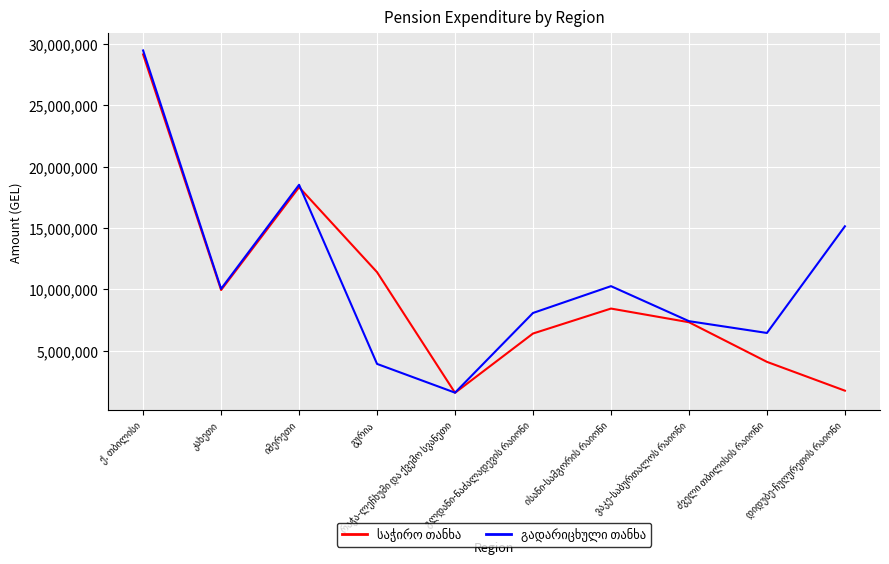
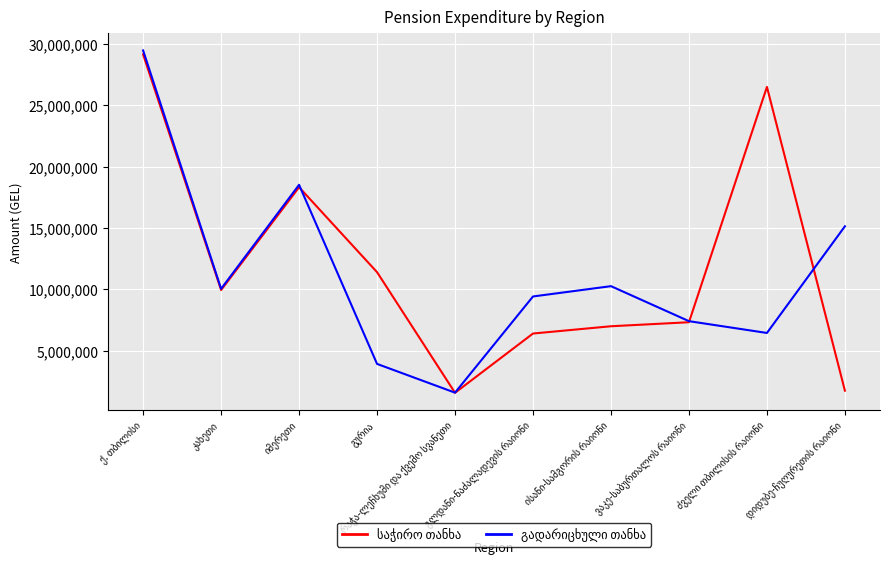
  {
    "საჭირო თანხა": {
      "ქ. თბილისი": "29,100,000",
      "გურია": "11,400,000",
      "გლდანი-ნაძალადევის რაიონი": "6,400,000",
-     "ისანი-სამგორის რაიონი": "8,400,000",
-     "ძველი თბილისის რაიონი": "4,100,000",
+     "ისანი-სამგორის რაიონი": "7,000,000",
+     "ძველი თბილისის რაიონი": "26,500,000",
      "დიდუბე-ჩუღურეთის რაიონი": "1,700,000"
    },
    "გადარიცხული თანხა": {
      "ქ. თბილისი": "29,500,000",
      "გურია": "3,900,000",
-     "გლდანი-ნაძალადევის რაიონი": "8,100,000",
+     "გლდანი-ნაძალადევის რაიონი": "9,400,000",
      "ისანი-სამგორის რაიონი": "10,200,000",
      "ძველი თბილისის რაიონი": "6,400,000",
      "დიდუბე-ჩუღურეთის რაიონი": "15,100,000"
    }
  }
